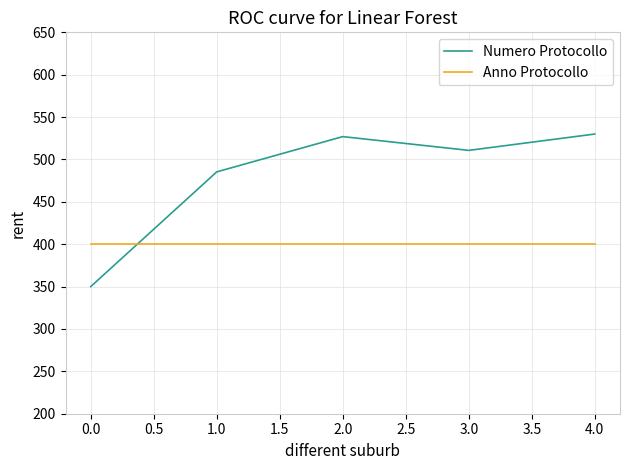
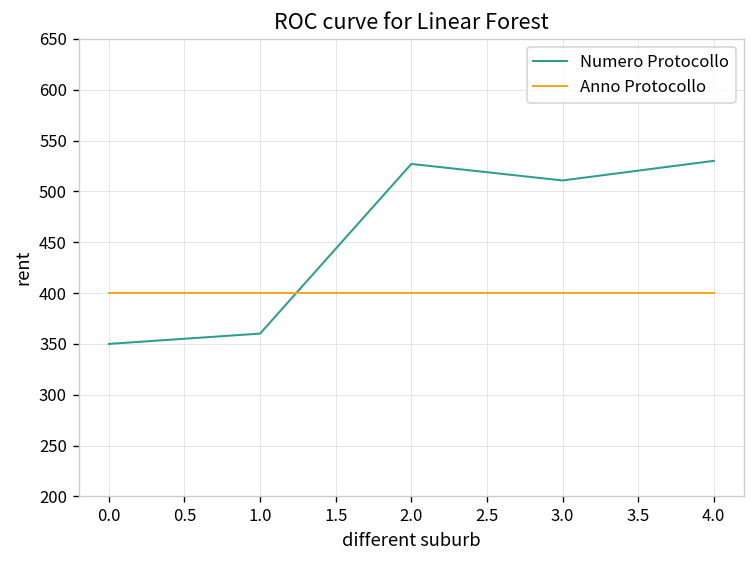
  {
    "Numero Protocollo": {
      "0.0": 350,
-     "1.0": 490,
+     "1.0": 360,
      "2.0": 530,
      "3.0": 510,
      "4.0": 530
    },
    "Anno Protocollo": {
      "0.0": 400,
      "1.0": 400,
      "2.0": 400,
      "3.0": 400,
      "4.0": 400
    }
  }
